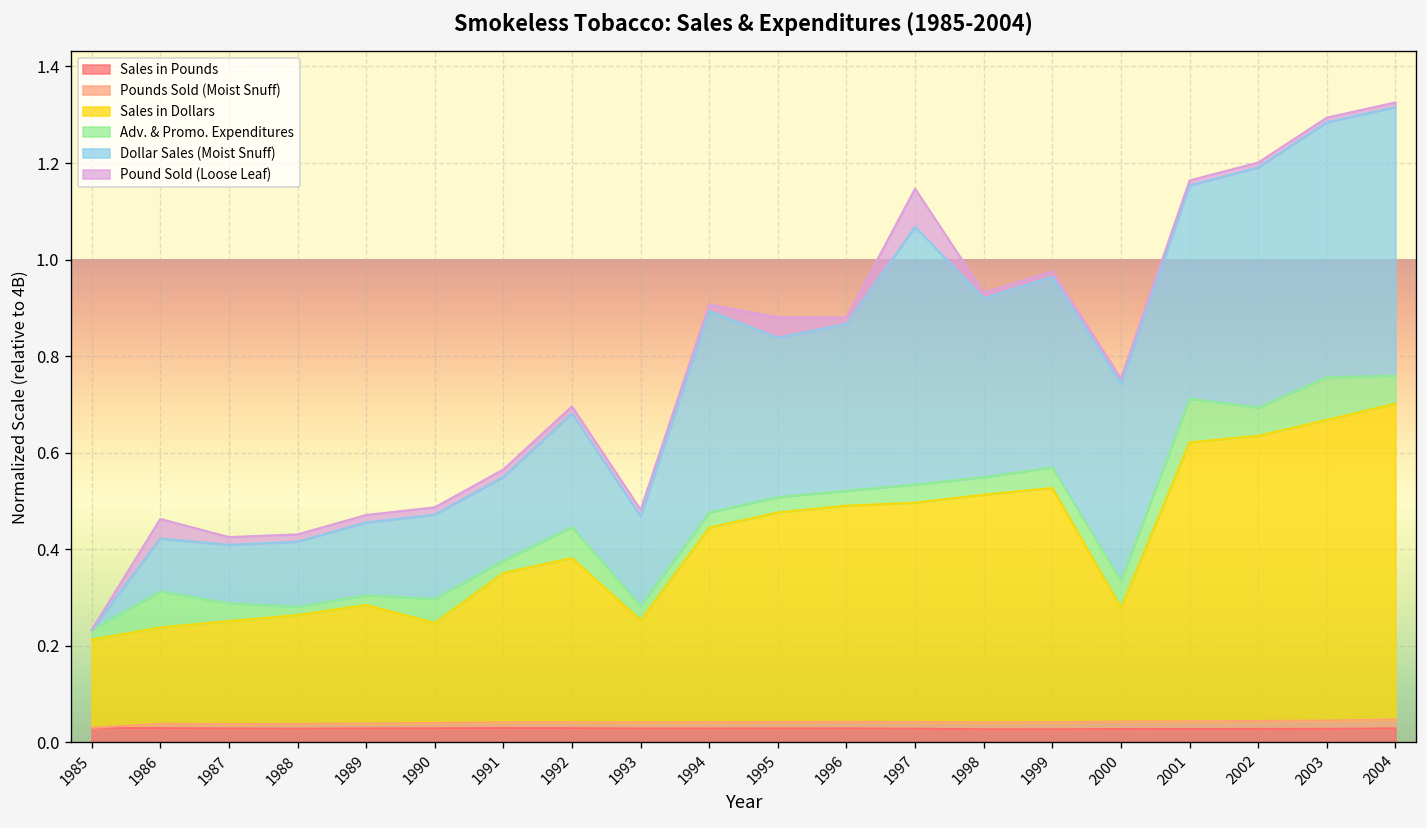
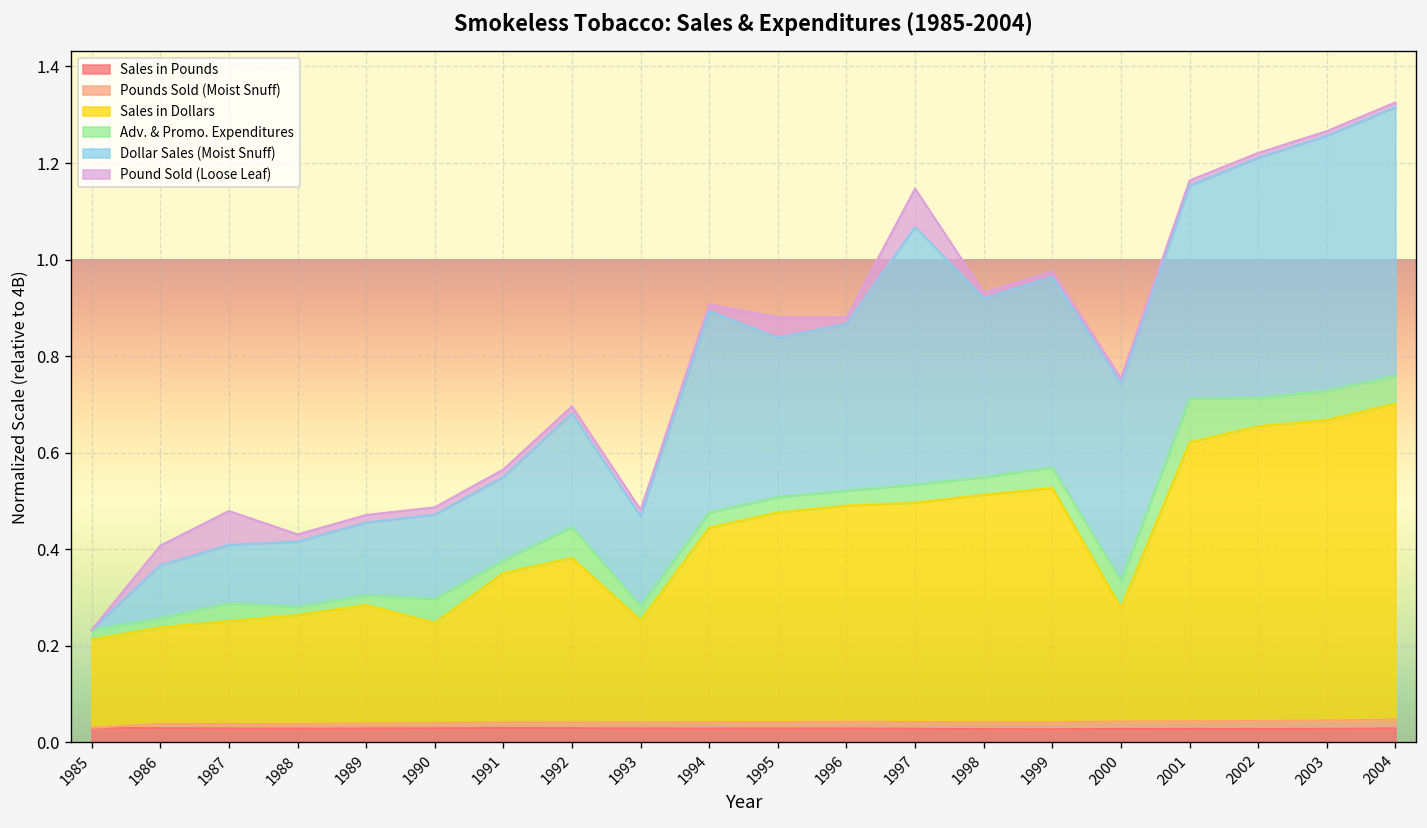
  {
    "Sales in Dollars": {
      "1985": 0.18,
      "1986": 0.20,
      "1987": 0.21,
      "1988": 0.23,
      "1989": 0.25,
      "1990": 0.21,
      "1991": 0.31,
      "1992": 0.34,
      "1993": 0.21,
      "1994": 0.40,
      "1995": 0.43,
      "1996": 0.45,
      "1997": 0.45,
      "1998": 0.47,
      "1999": 0.49,
      "2000": 0.24,
      "2001": 0.58,
-     "2002": 0.59,
+     "2002": 0.61,
      "2003": 0.62,
      "2004": 0.65
    },
    "Adv. & Promo. Expenditures": {
-     "1986": 0.07,
+     "1986": 0.02,
      "1987": 0.04,
      "1988": 0.02,
      "1989": 0.02,
      "1990": 0.05,
      "1991": 0.03,
      "1992": 0.06,
      "1993": 0.03,
      "1994": 0.03,
      "1995": 0.03,
      "1996": 0.03,
      "1997": 0.04,
      "1998": 0.04,
      "1999": 0.04,
      "2000": 0.06,
      "2001": 0.09,
      "2002": 0.06,
-     "2003": 0.09,
+     "2003": 0.06,
      "2004": 0.06
    },
    "Dollar Sales (Moist Snuff)": {
      "1986": 0.11,
      "1987": 0.12,
      "1988": 0.13,
      "1989": 0.15,
      "1990": 0.17,
      "1991": 0.17,
      "1992": 0.24,
      "1993": 0.19,
      "1994": 0.42,
      "1995": 0.33,
      "1996": 0.35,
      "1997": 0.53,
      "1998": 0.37,
      "1999": 0.39,
      "2000": 0.41,
      "2001": 0.44,
      "2002": 0.50,
      "2003": 0.53,
      "2004": 0.56
    },
    "Pound Sold (Loose Leaf)": {
      "1986": 0.04,
-     "1987": 0.02,
+     "1987": 0.07,
      "1988": 0.02,
      "1989": 0.02,
      "1990": 0.02,
      "1991": 0.02,
      "1992": 0.01,
      "1993": 0.01,
      "1994": 0.01,
      "1995": 0.04,
      "1996": 0.01,
      "1997": 0.08,
      "1998": 0.01,
      "1999": 0.01,
      "2000": 0.01,
      "2001": 0.01,
      "2002": 0.01,
      "2003": 0.01,
      "2004": 0.01
    }
  }
